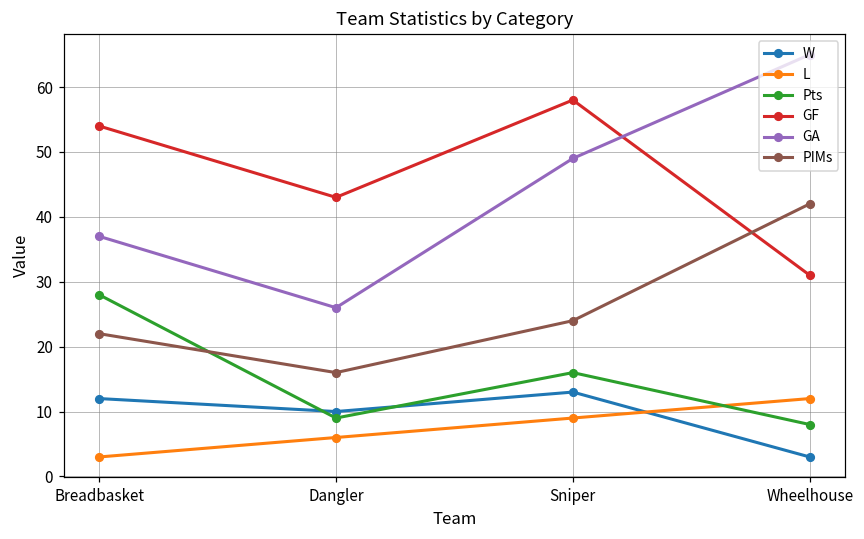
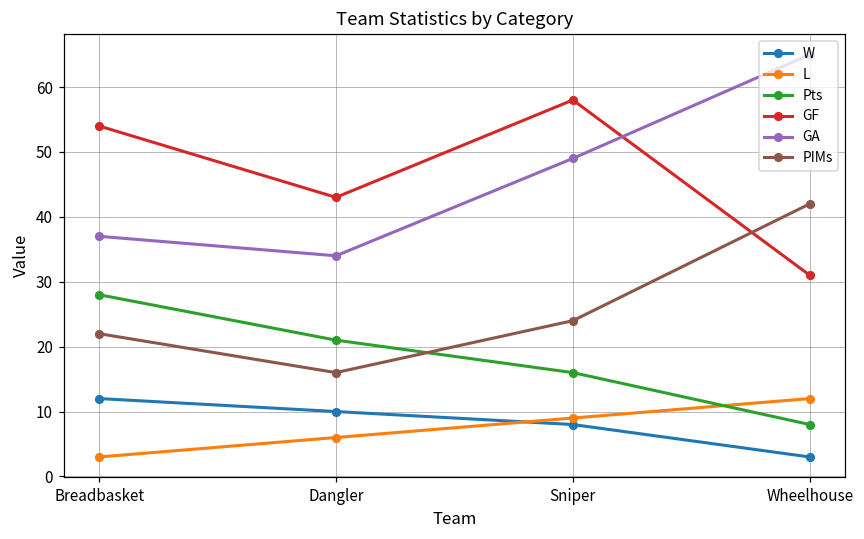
  {
    "W": {
      "Breadbasket": 12,
      "Dangler": 10,
-     "Sniper": 13,
+     "Sniper": 8,
      "Wheelhouse": 3
    },
    "L": {
      "Breadbasket": 3,
      "Dangler": 6,
      "Sniper": 9,
      "Wheelhouse": 12
    },
    "Pts": {
      "Breadbasket": 28,
-     "Dangler": 9,
+     "Dangler": 21,
      "Sniper": 16,
      "Wheelhouse": 8
    },
    "GF": {
      "Breadbasket": 54,
      "Dangler": 43,
      "Sniper": 58,
      "Wheelhouse": 31
    },
    "GA": {
      "Breadbasket": 37,
-     "Dangler": 26,
+     "Dangler": 34,
      "Sniper": 49
    },
    "PIMs": {
      "Breadbasket": 22,
      "Dangler": 16,
      "Sniper": 24,
      "Wheelhouse": 42
    }
  }
